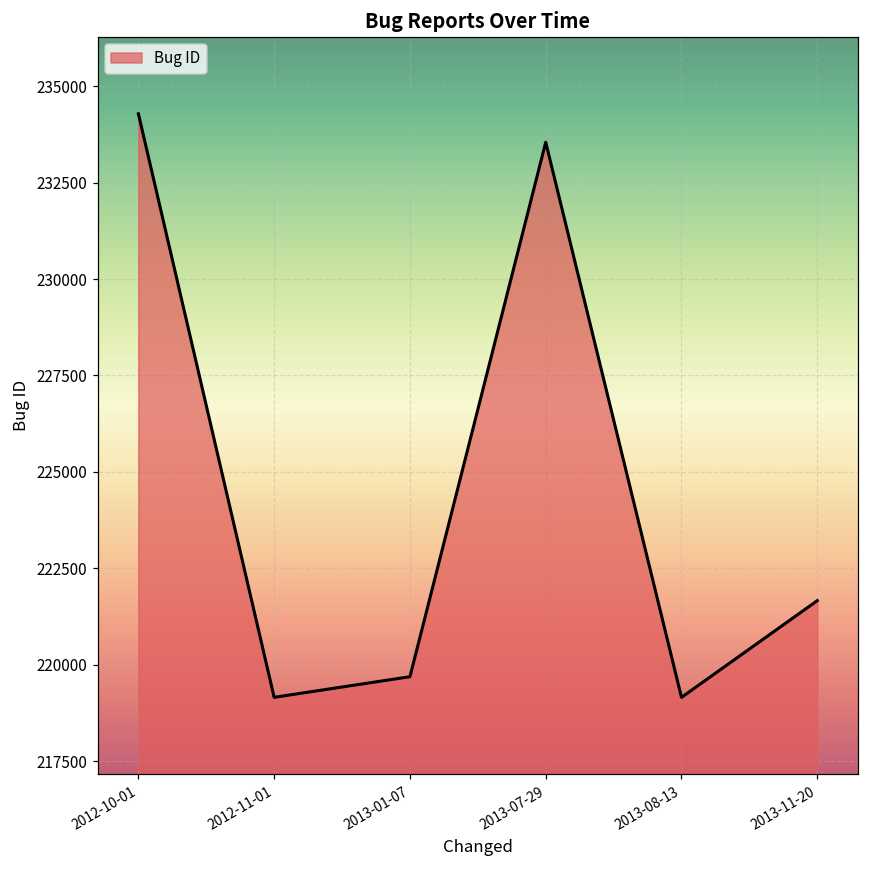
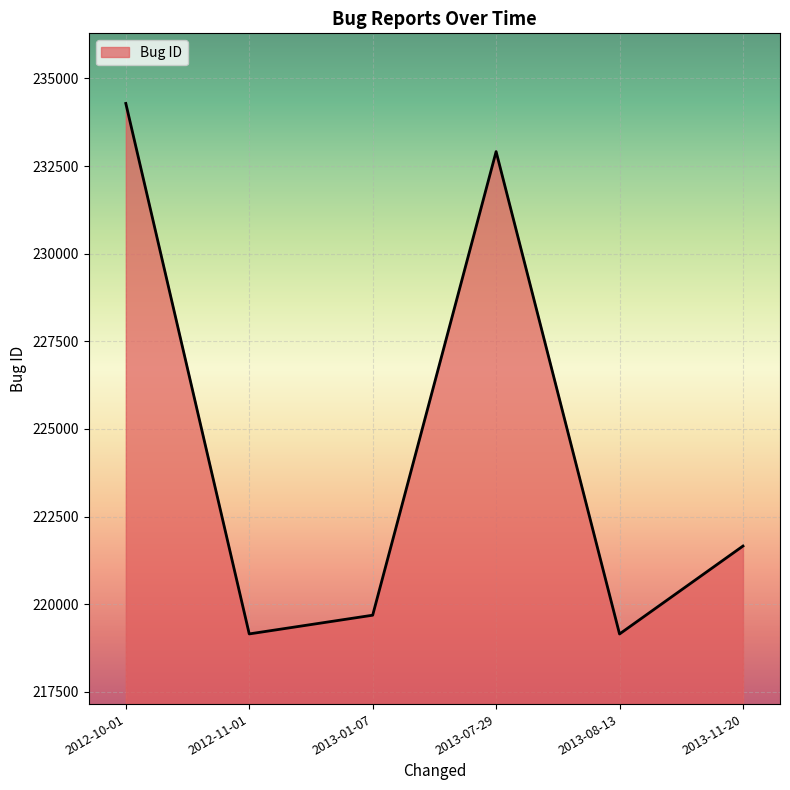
  {
    "2012-10-01": 234300,
    "2012-11-01": 219200,
    "2013-01-07": 219700,
-   "2013-07-29": 233500,
+   "2013-07-29": 232900,
    "2013-08-13": 219200,
    "2013-11-20": 221700
  }
